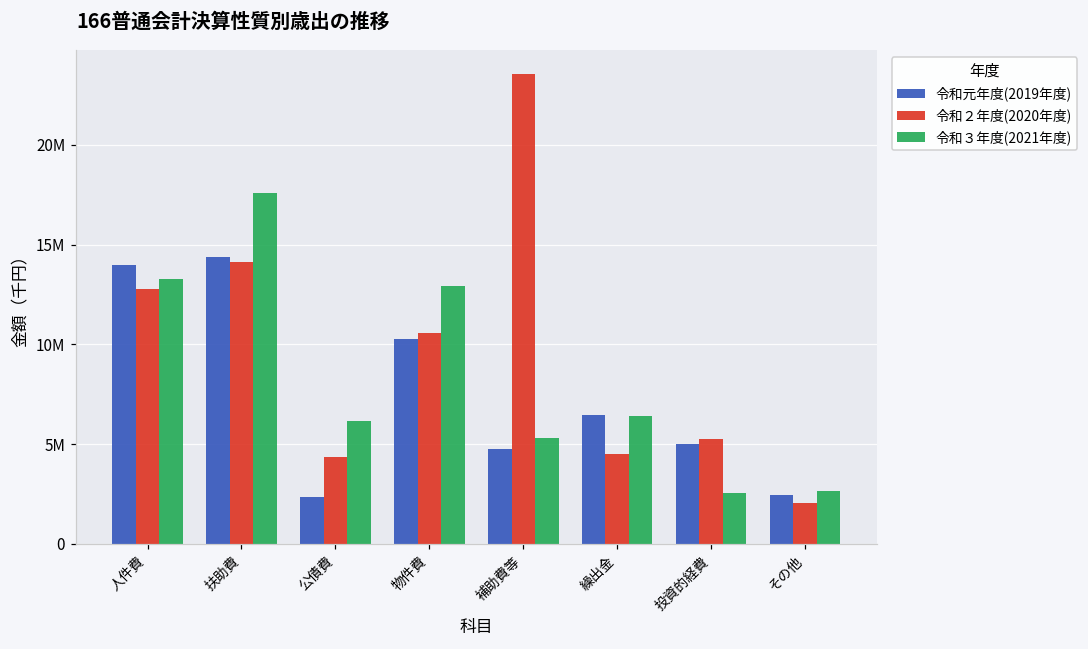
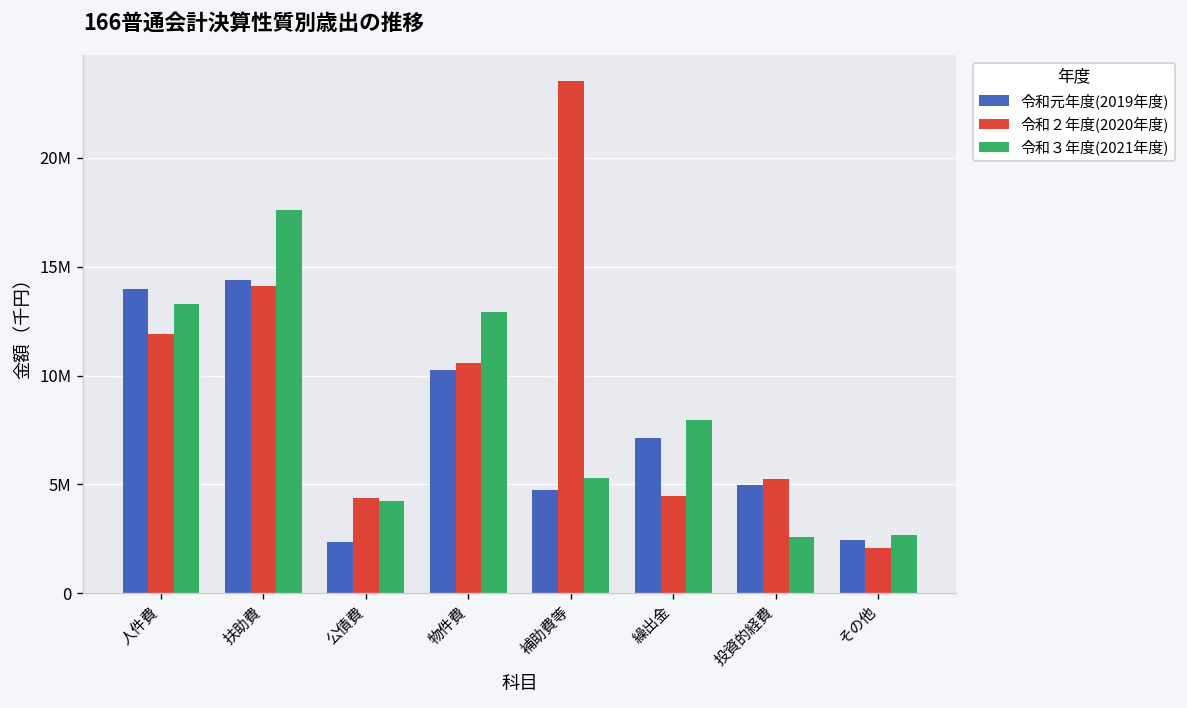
  {
    "令和元年度(2019年度)": {
      "人件費": 14000000,
      "扶助費": 14400000,
      "公債費": 2300000,
      "物件費": 10200000,
      "補助費等": 4800000,
-     "繰出金": 6500000,
+     "繰出金": 7100000,
      "投資的経費": 5000000,
      "その他": 2500000
    },
    "令和２年度(2020年度)": {
-     "人件費": 12800000,
+     "人件費": 11900000,
      "扶助費": 14100000,
      "公債費": 4400000,
      "物件費": 10600000,
      "補助費等": 23600000,
      "繰出金": 4500000,
      "投資的経費": 5300000,
      "その他": 2100000
    },
    "令和３年度(2021年度)": {
      "人件費": 13300000,
      "扶助費": 17600000,
-     "公債費": 6100000,
+     "公債費": 4200000,
      "物件費": 12900000,
      "補助費等": 5300000,
-     "繰出金": 6400000,
+     "繰出金": 7900000,
      "投資的経費": 2600000,
      "その他": 2700000
    }
  }
